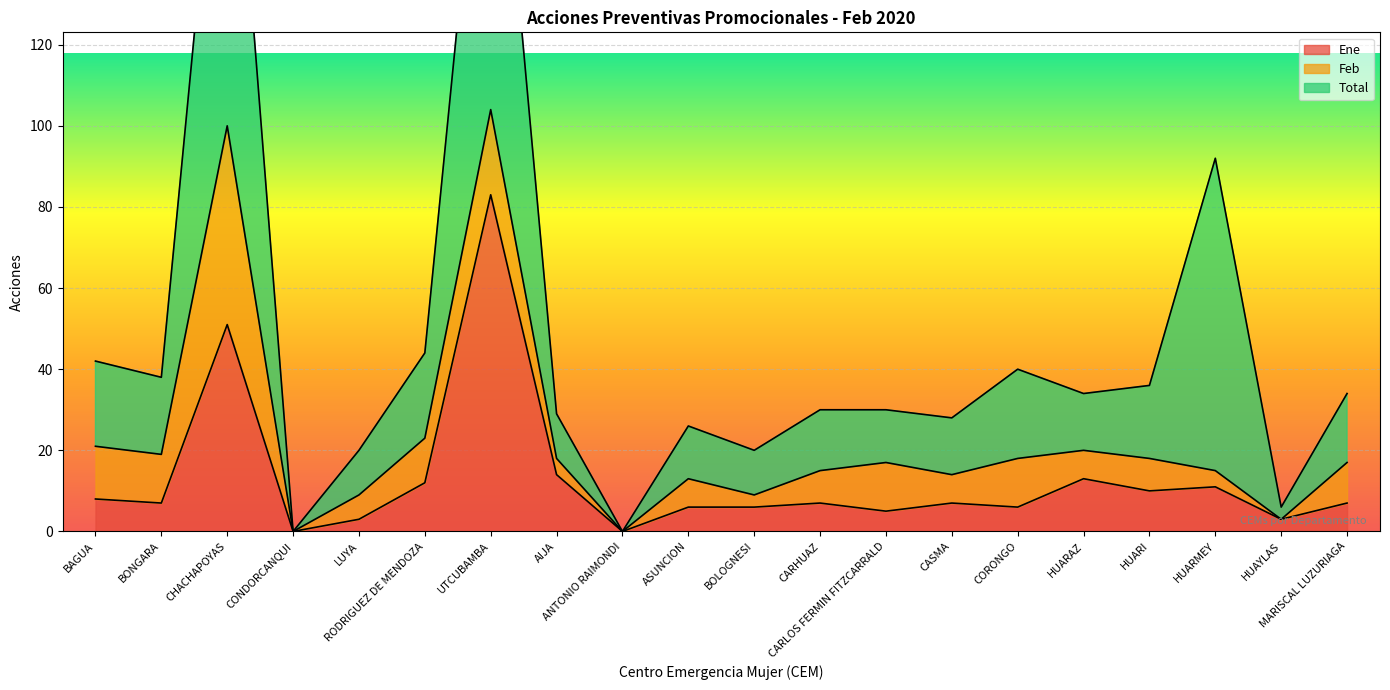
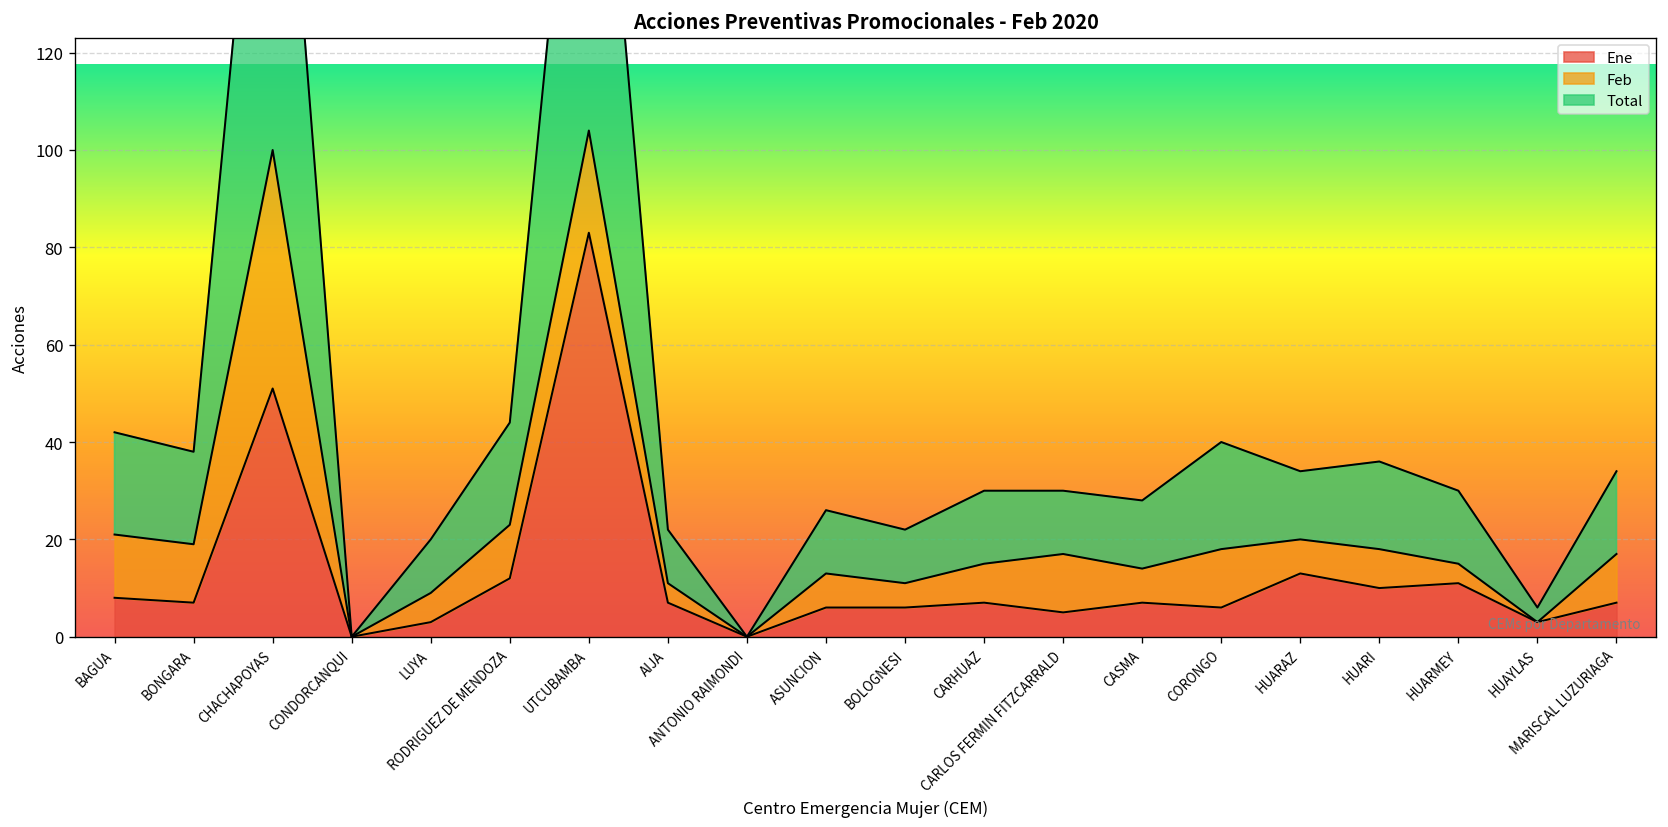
  {
    "Ene": {
      "BAGUA": 8,
      "BONGARA": 7,
      "CHACHAPOYAS": 51,
      "LUYA": 3,
      "RODRIGUEZ DE MENDOZA": 12,
      "UTCUBAMBA": 83,
-     "AIJA": 14,
+     "AIJA": 7,
      "ASUNCION": 6,
      "BOLOGNESI": 6,
      "CARHUAZ": 7,
      "CARLOS FERMIN FITZCARRALD": 5,
      "CASMA": 7,
      "CORONGO": 6,
      "HUARAZ": 13,
      "HUARI": 10,
      "HUARMEY": 11,
      "MARISCAL LUZURIAGA": 7
    },
    "Feb": {
      "BAGUA": 13,
      "BONGARA": 12,
      "CHACHAPOYAS": 49,
      "LUYA": 6,
      "RODRIGUEZ DE MENDOZA": 11,
      "UTCUBAMBA": 21,
      "AIJA": 4,
      "ASUNCION": 7,
-     "BOLOGNESI": 3,
+     "BOLOGNESI": 5,
      "CARHUAZ": 8,
      "CARLOS FERMIN FITZCARRALD": 12,
      "CASMA": 7,
      "CORONGO": 12,
      "HUARAZ": 7,
      "HUARI": 8,
      "HUARMEY": 4,
      "MARISCAL LUZURIAGA": 10
    },
    "Total": {
      "BAGUA": 21,
      "BONGARA": 19,
      "LUYA": 11,
      "RODRIGUEZ DE MENDOZA": 21,
      "AIJA": 11,
      "ASUNCION": 13,
      "BOLOGNESI": 11,
      "CARHUAZ": 15,
      "CARLOS FERMIN FITZCARRALD": 13,
      "CASMA": 14,
      "CORONGO": 22,
      "HUARAZ": 14,
      "HUARI": 18,
-     "HUARMEY": 77,
+     "HUARMEY": 15,
      "HUAYLAS": 3,
      "MARISCAL LUZURIAGA": 17
    }
  }
